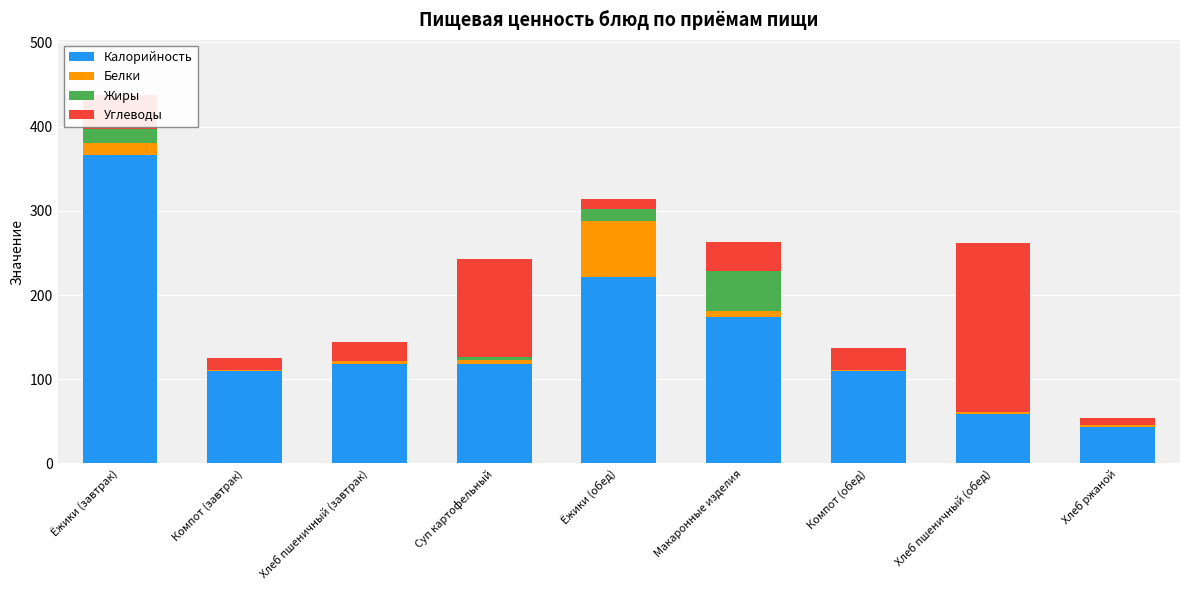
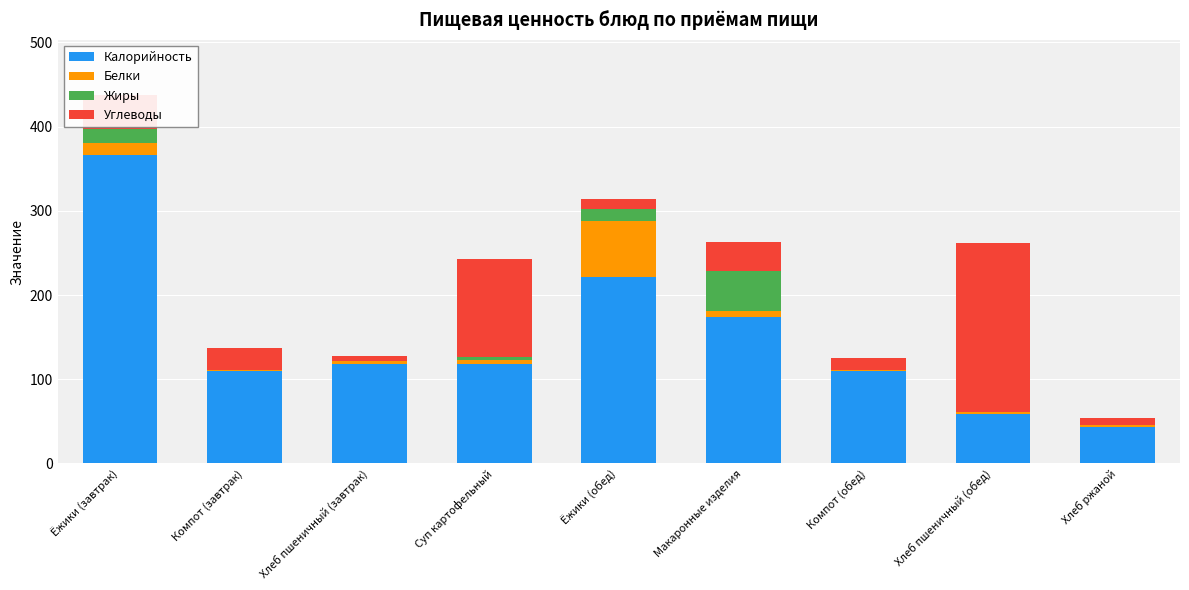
  {
    "Калорийность": {
      "Ёжики (завтрак)": 370,
      "Компот (завтрак)": 110,
      "Хлеб пшеничный (завтрак)": 120,
      "Суп картофельный": 120,
      "Ёжики (обед)": 220,
      "Макаронные изделия": 170,
      "Компот (обед)": 110,
      "Хлеб пшеничный (обед)": 60,
      "Хлеб ржаной": 40
    },
    "Белки": {
      "Ёжики (завтрак)": 20,
      "Хлеб пшеничный (завтрак)": 0,
      "Суп картофельный": 0,
      "Ёжики (обед)": 70,
      "Макаронные изделия": 10
    },
    "Жиры": {
      "Ёжики (завтрак)": 20,
      "Компот (завтрак)": 0,
      "Суп картофельный": 0,
      "Ёжики (обед)": 20,
      "Макаронные изделия": 50,
      "Компот (обед)": 0
    },
    "Углеводы": {
-     "Компот (завтрак)": 10,
-     "Хлеб пшеничный (завтрак)": 20,
+     "Компот (завтрак)": 30,
+     "Хлеб пшеничный (завтрак)": 10,
      "Суп картофельный": 120,
      "Ёжики (обед)": 10,
      "Макаронные изделия": 30,
-     "Компот (обед)": 30,
+     "Компот (обед)": 20,
      "Хлеб пшеничный (обед)": 200,
      "Хлеб ржаной": 10
    }
  }
